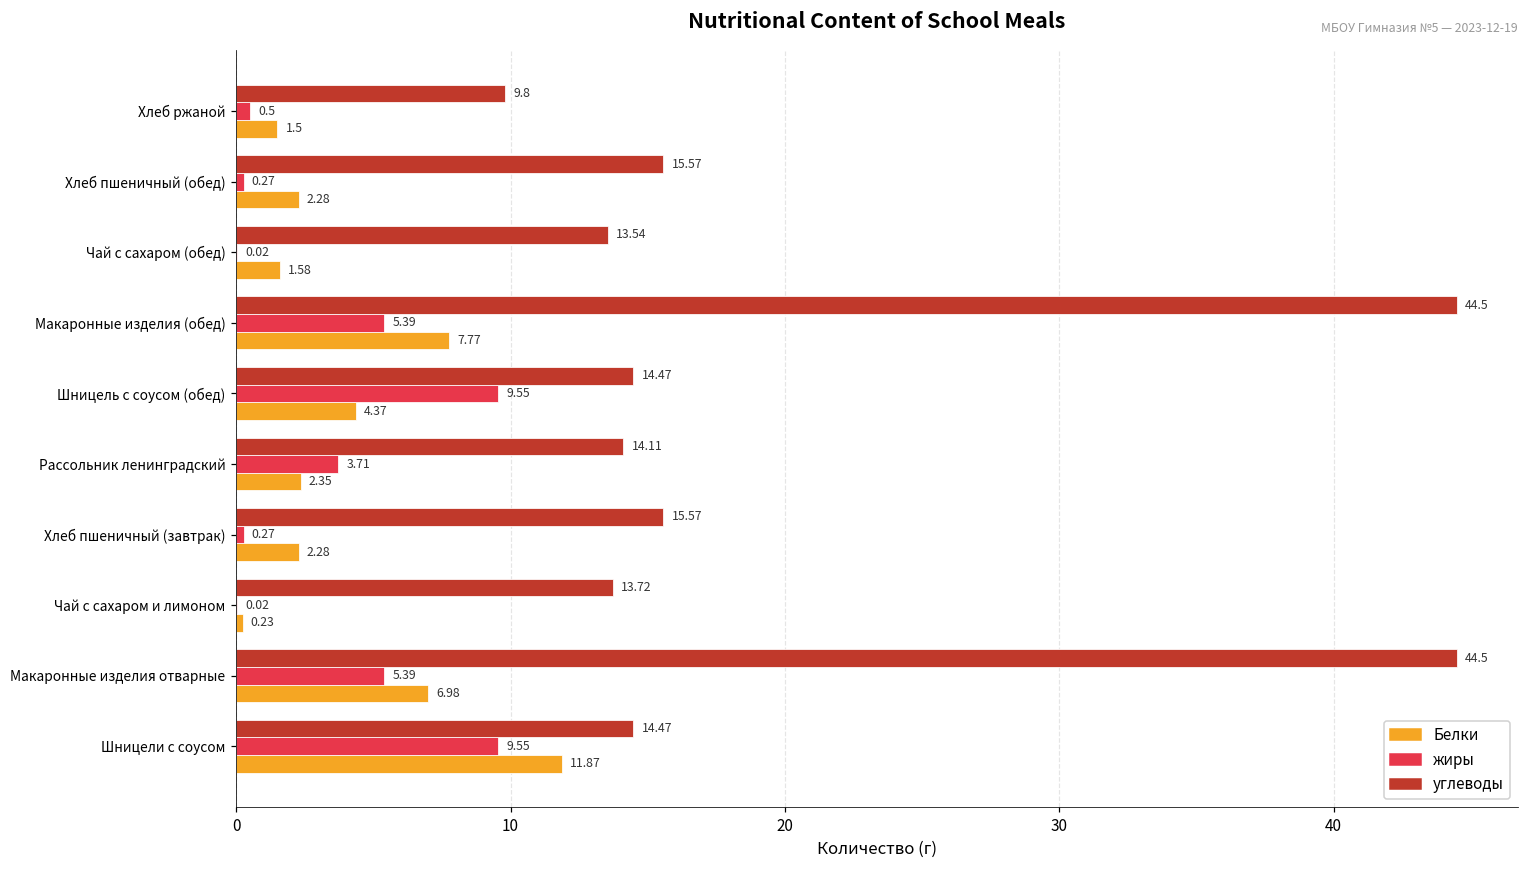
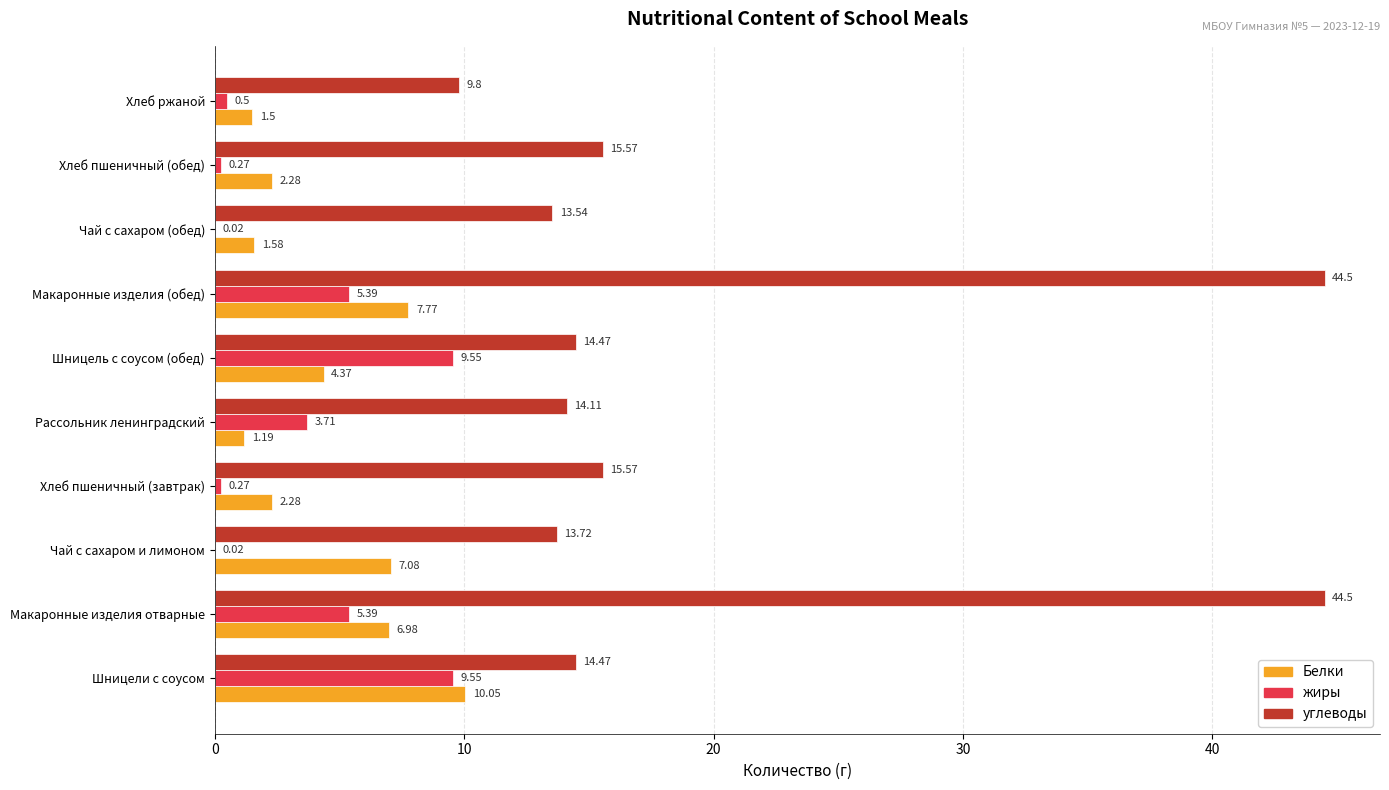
  {
    "Белки": {
      "Хлеб ржаной": 1.5,
      "Хлеб пшеничный (обед)": 2.28,
      "Чай с сахаром (обед)": 1.58,
      "Макаронные изделия (обед)": 7.77,
      "Шницель с соусом (обед)": 4.37,
-     "Рассольник ленинградский": 2.35,
+     "Рассольник ленинградский": 1.19,
      "Хлеб пшеничный (завтрак)": 2.28,
-     "Чай с сахаром и лимоном": 0.23,
+     "Чай с сахаром и лимоном": 7.08,
      "Макаронные изделия отварные": 6.98,
-     "Шницели с соусом": 11.87
+     "Шницели с соусом": 10.05
    }
  }
